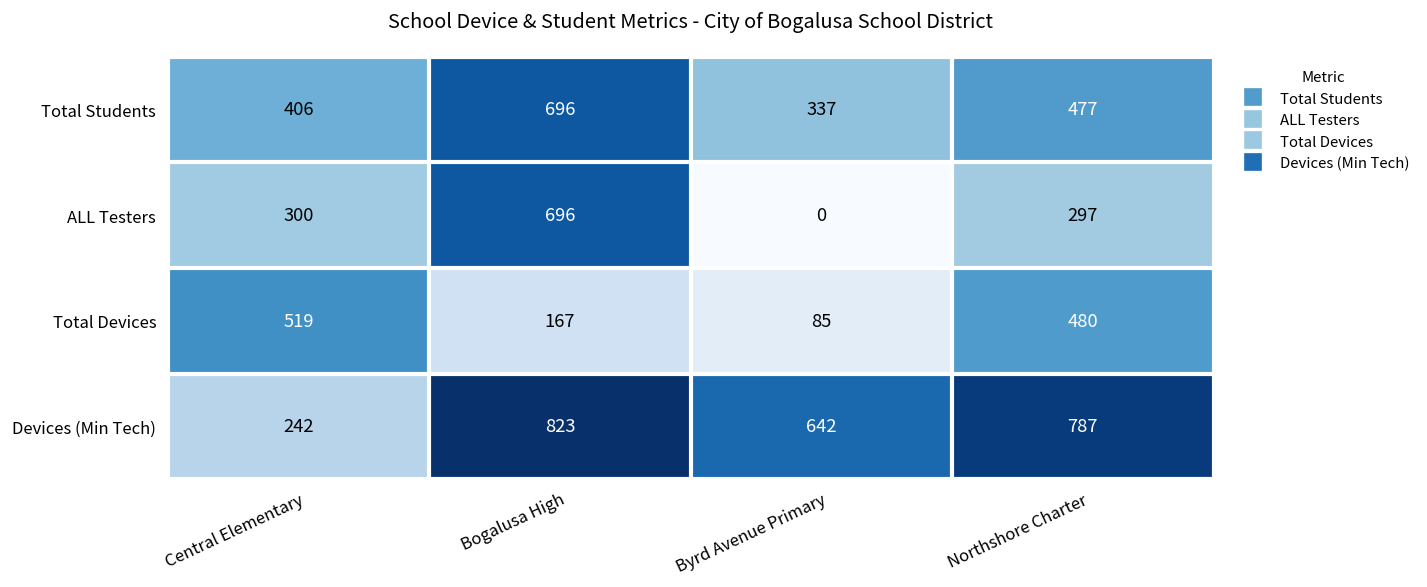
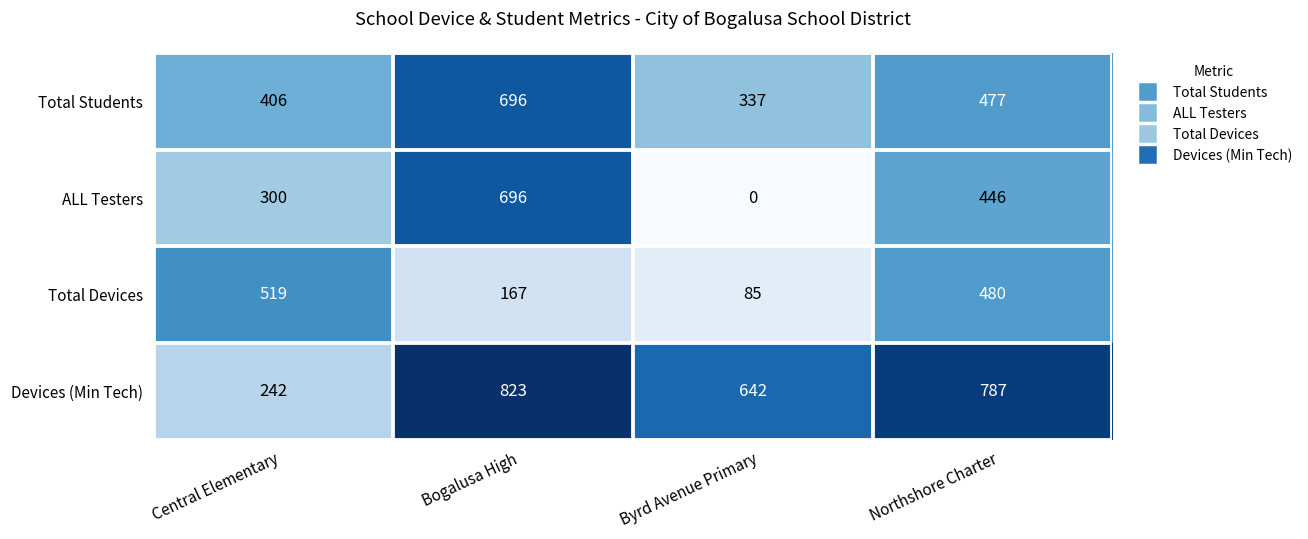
  {
    "Total Students": {
      "Central Elementary": 406,
      "Bogalusa High": 696,
      "Byrd Avenue Primary": 337,
      "Northshore Charter": 477
    },
    "ALL Testers": {
      "Central Elementary": 300,
      "Bogalusa High": 696,
      "Byrd Avenue Primary": 0,
-     "Northshore Charter": 297
+     "Northshore Charter": 446
    },
    "Total Devices": {
      "Central Elementary": 519,
      "Bogalusa High": 167,
      "Byrd Avenue Primary": 85,
      "Northshore Charter": 480
    },
    "Devices (Min Tech)": {
      "Central Elementary": 242,
      "Bogalusa High": 823,
      "Byrd Avenue Primary": 642,
      "Northshore Charter": 787
    }
  }
